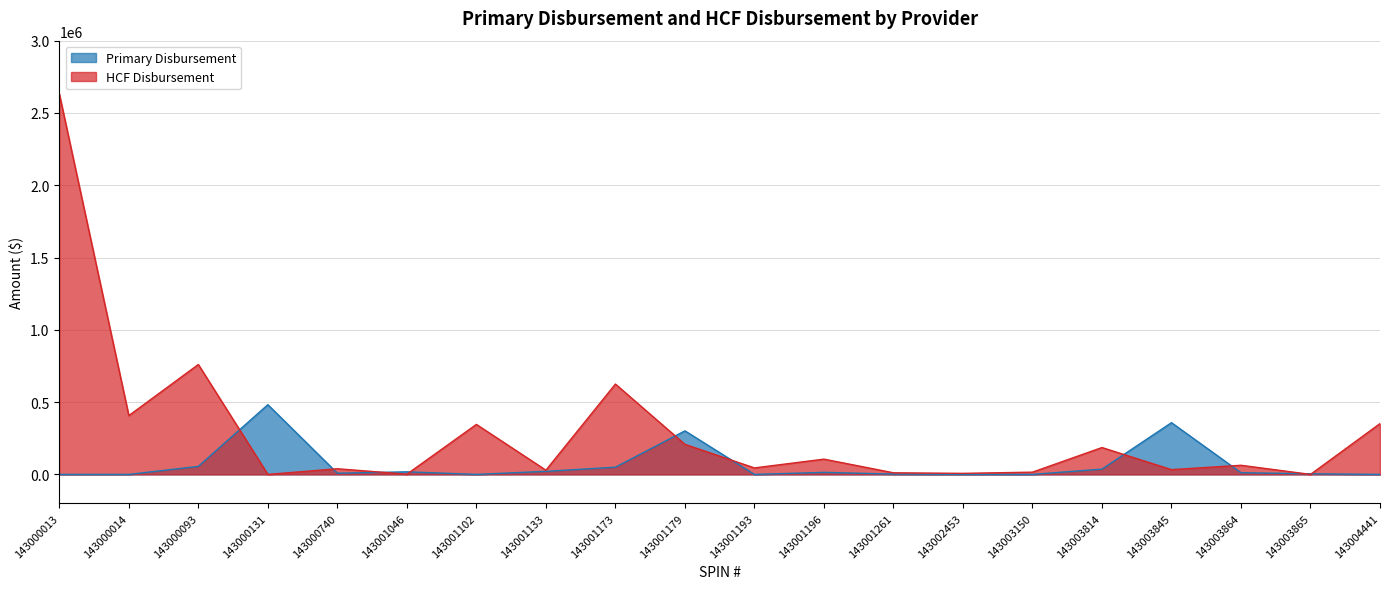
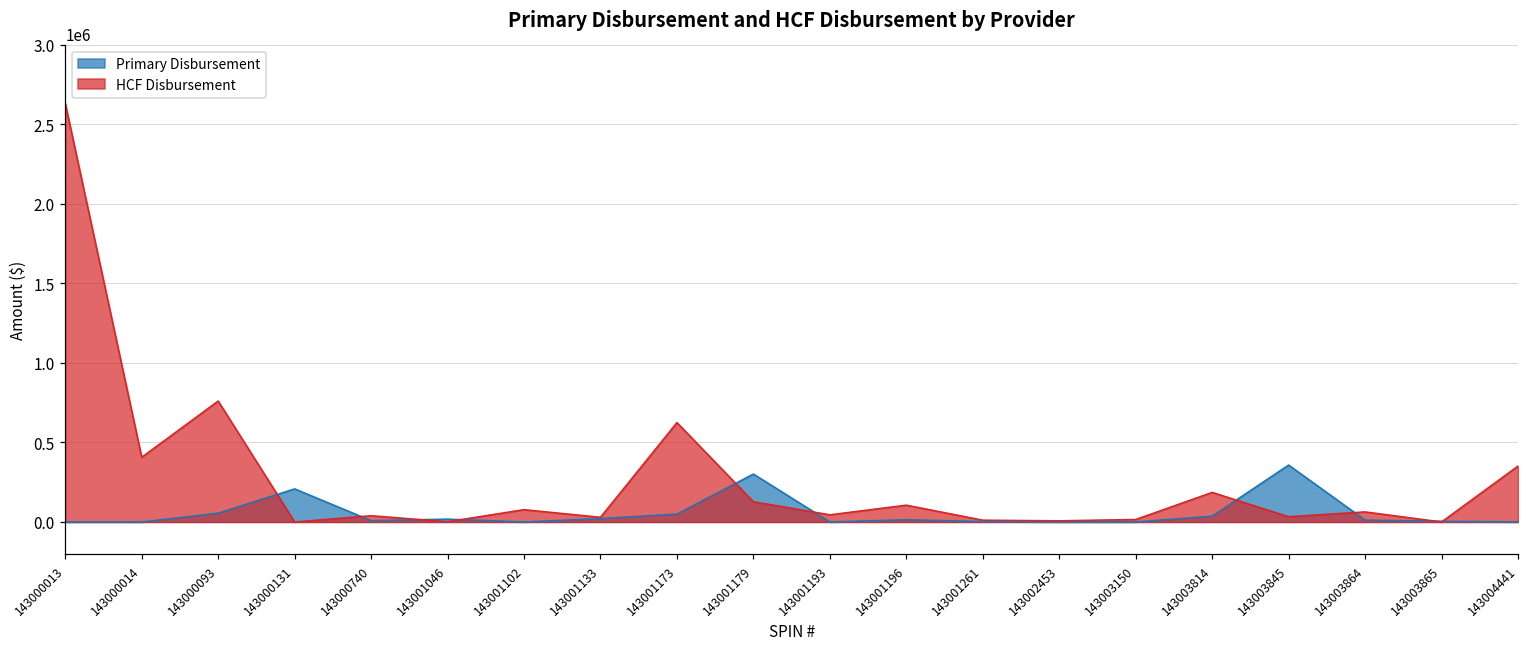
  {
    "Primary Disbursement": {
      "143000013": 0,
      "143000014": 0,
      "143000093": 60000,
-     "143000131": 480000,
+     "143000131": 210000,
      "143000740": 10000,
      "143001102": 0,
      "143001173": 50000,
      "143001179": 300000,
      "143001193": 0,
      "143001196": 10000,
      "143003814": 40000,
      "143003845": 360000,
      "143003864": 10000,
      "143004441": 0
    },
    "HCF Disbursement": {
      "143000013": 2630000,
      "143000014": 410000,
      "143000093": 760000,
      "143000131": 0,
      "143000740": 40000,
-     "143001102": 350000,
+     "143001102": 80000,
      "143001173": 620000,
-     "143001179": 210000,
+     "143001179": 130000,
      "143001193": 40000,
      "143001196": 110000,
      "143003814": 190000,
      "143003845": 30000,
      "143003864": 60000,
      "143004441": 350000
    }
  }
